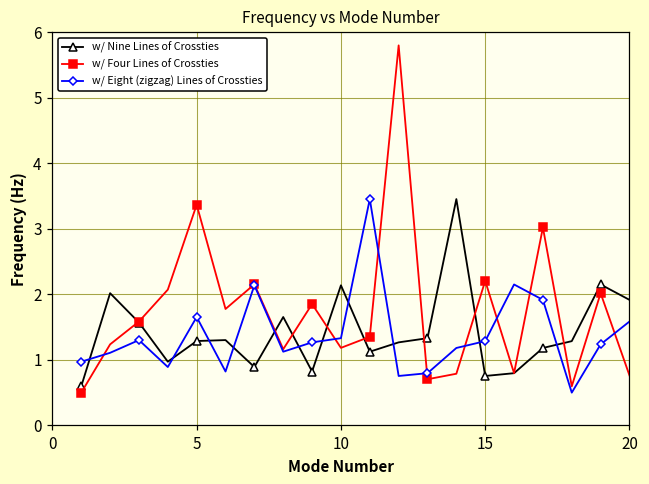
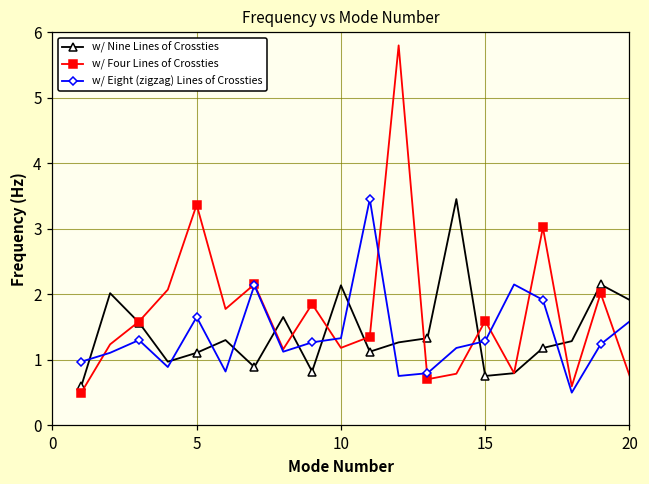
  {
    "w/ Nine Lines of Crossties": {
-     "5": 1.3,
+     "5": 1.1,
      "10": 2.1,
      "15": 0.8,
      "20": 1.9
    },
    "w/ Four Lines of Crossties": {
      "5": 3.4,
      "10": 1.2,
-     "15": 2.2,
+     "15": 1.6,
      "20": 0.8
    },
    "w/ Eight (zigzag) Lines of Crossties": {
      "5": 1.7,
      "10": 1.3,
      "15": 1.3,
      "20": 1.6
    }
  }
